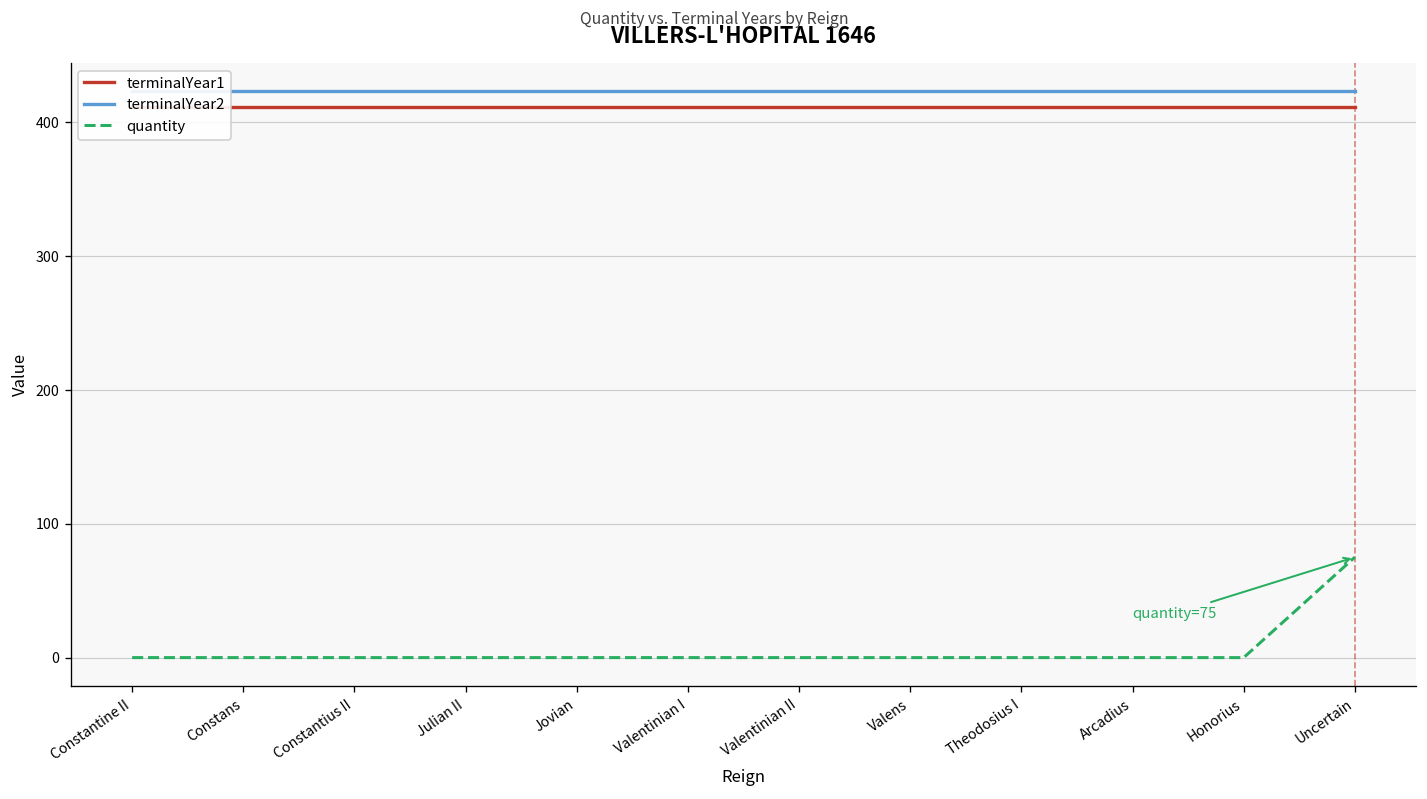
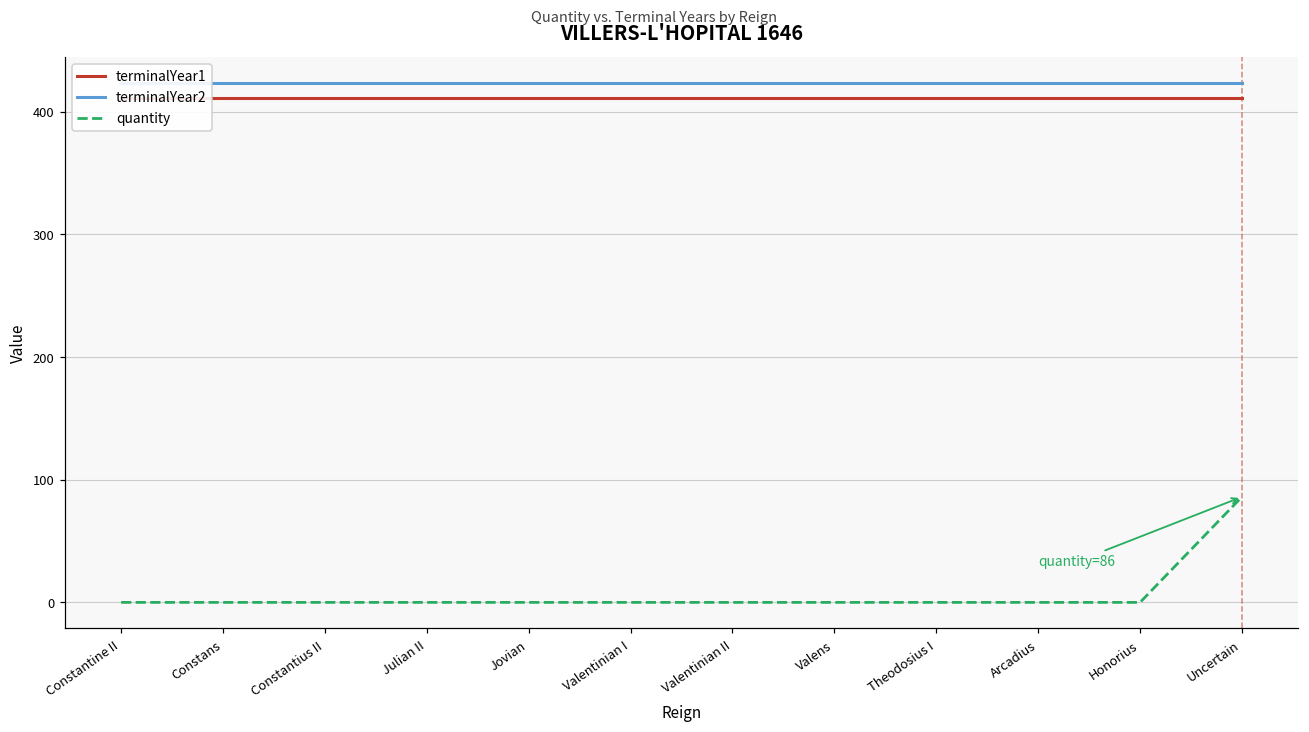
  {
    "terminalYear1": {
      "Constans": 411,
      "Constantius II": 411,
      "Julian II": 411,
      "Jovian": 411,
      "Valentinian I": 411,
      "Valentinian II": 411,
      "Valens": 411,
      "Theodosius I": 411,
      "Arcadius": 411,
      "Honorius": 411,
      "Uncertain": 411
    },
    "terminalYear2": {
      "Constans": 423,
      "Constantius II": 423,
      "Julian II": 423,
      "Jovian": 423,
      "Valentinian I": 423,
      "Valentinian II": 423,
      "Valens": 423,
      "Theodosius I": 423,
      "Arcadius": 423,
      "Honorius": 423,
      "Uncertain": 423
    },
    "quantity": {
-     "Uncertain": 75
+     "Uncertain": 86
    }
  }
